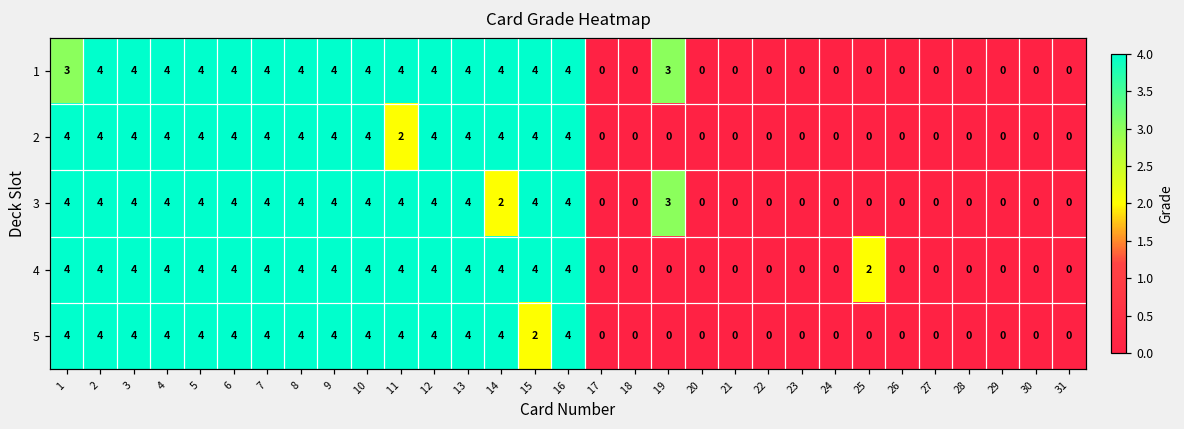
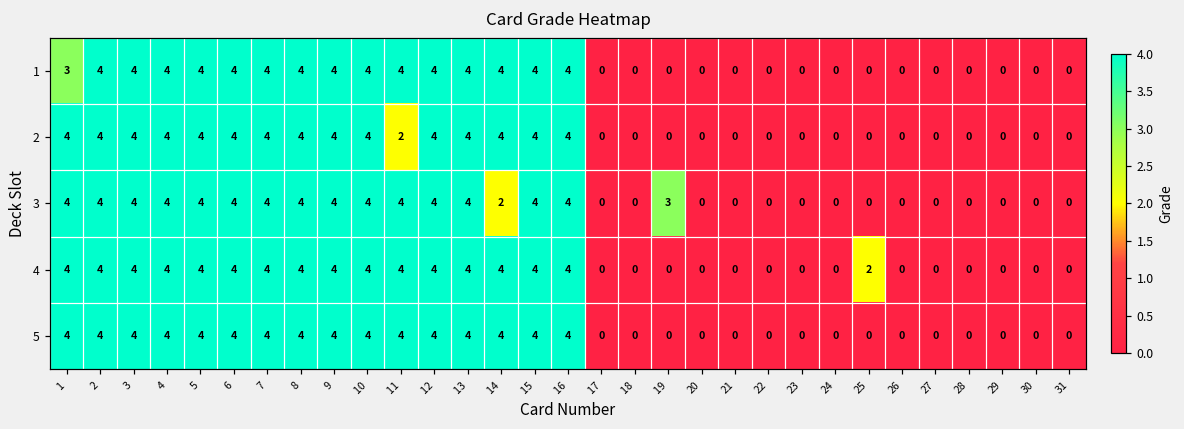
  {
    "1": {
      "1": 3,
      "2": 4,
      "3": 4,
      "4": 4,
      "5": 4,
      "6": 4,
      "7": 4,
      "8": 4,
      "9": 4,
      "10": 4,
      "11": 4,
      "12": 4,
      "13": 4,
      "14": 4,
      "15": 4,
      "16": 4,
      "17": 0,
      "18": 0,
-     "19": 3,
+     "19": 0,
      "20": 0,
      "21": 0,
      "22": 0,
      "23": 0,
      "24": 0,
      "25": 0,
      "26": 0,
      "27": 0,
      "28": 0,
      "29": 0,
      "30": 0,
      "31": 0
    },
    "2": {
      "1": 4,
      "2": 4,
      "3": 4,
      "4": 4,
      "5": 4,
      "6": 4,
      "7": 4,
      "8": 4,
      "9": 4,
      "10": 4,
      "11": 2,
      "12": 4,
      "13": 4,
      "14": 4,
      "15": 4,
      "16": 4,
      "17": 0,
      "18": 0,
      "19": 0,
      "20": 0,
      "21": 0,
      "22": 0,
      "23": 0,
      "24": 0,
      "25": 0,
      "26": 0,
      "27": 0,
      "28": 0,
      "29": 0,
      "30": 0,
      "31": 0
    },
    "3": {
      "1": 4,
      "2": 4,
      "3": 4,
      "4": 4,
      "5": 4,
      "6": 4,
      "7": 4,
      "8": 4,
      "9": 4,
      "10": 4,
      "11": 4,
      "12": 4,
      "13": 4,
      "14": 2,
      "15": 4,
      "16": 4,
      "17": 0,
      "18": 0,
      "19": 3,
      "20": 0,
      "21": 0,
      "22": 0,
      "23": 0,
      "24": 0,
      "25": 0,
      "26": 0,
      "27": 0,
      "28": 0,
      "29": 0,
      "30": 0,
      "31": 0
    },
    "4": {
      "1": 4,
      "2": 4,
      "3": 4,
      "4": 4,
      "5": 4,
      "6": 4,
      "7": 4,
      "8": 4,
      "9": 4,
      "10": 4,
      "11": 4,
      "12": 4,
      "13": 4,
      "14": 4,
      "15": 4,
      "16": 4,
      "17": 0,
      "18": 0,
      "19": 0,
      "20": 0,
      "21": 0,
      "22": 0,
      "23": 0,
      "24": 0,
      "25": 2,
      "26": 0,
      "27": 0,
      "28": 0,
      "29": 0,
      "30": 0,
      "31": 0
    },
    "5": {
      "1": 4,
      "2": 4,
      "3": 4,
      "4": 4,
      "5": 4,
      "6": 4,
      "7": 4,
      "8": 4,
      "9": 4,
      "10": 4,
      "11": 4,
      "12": 4,
      "13": 4,
      "14": 4,
-     "15": 2,
+     "15": 4,
      "16": 4,
      "17": 0,
      "18": 0,
      "19": 0,
      "20": 0,
      "21": 0,
      "22": 0,
      "23": 0,
      "24": 0,
      "25": 0,
      "26": 0,
      "27": 0,
      "28": 0,
      "29": 0,
      "30": 0,
      "31": 0
    }
  }
